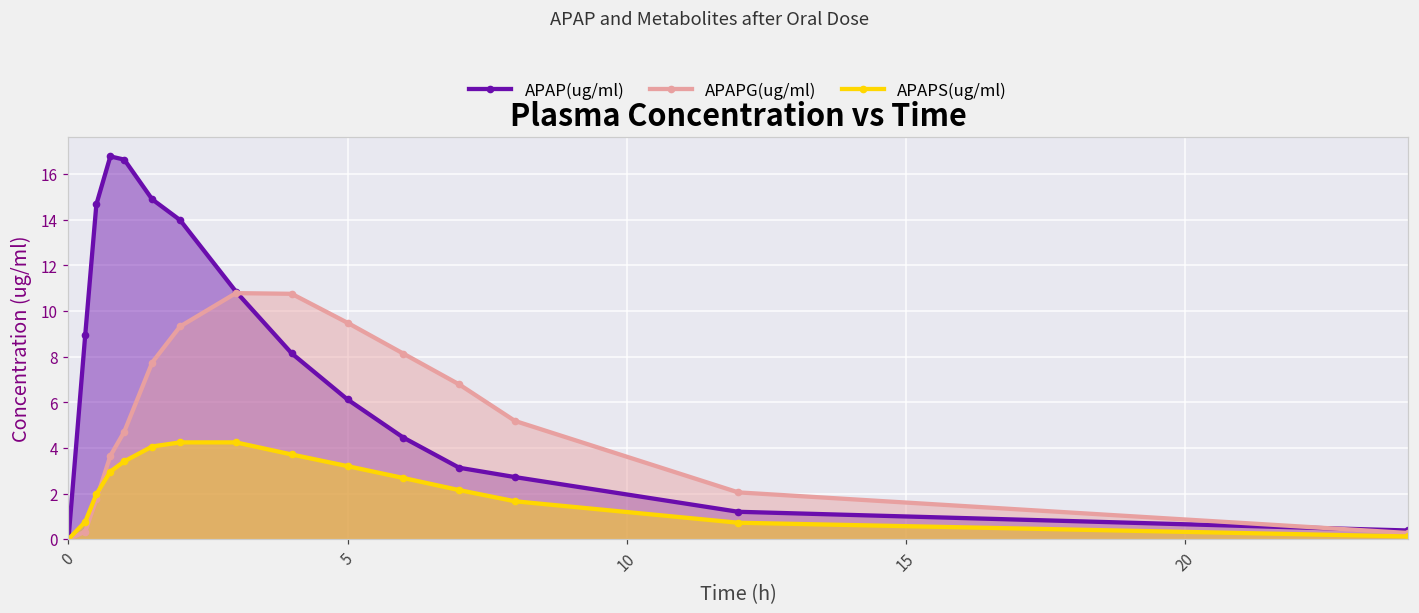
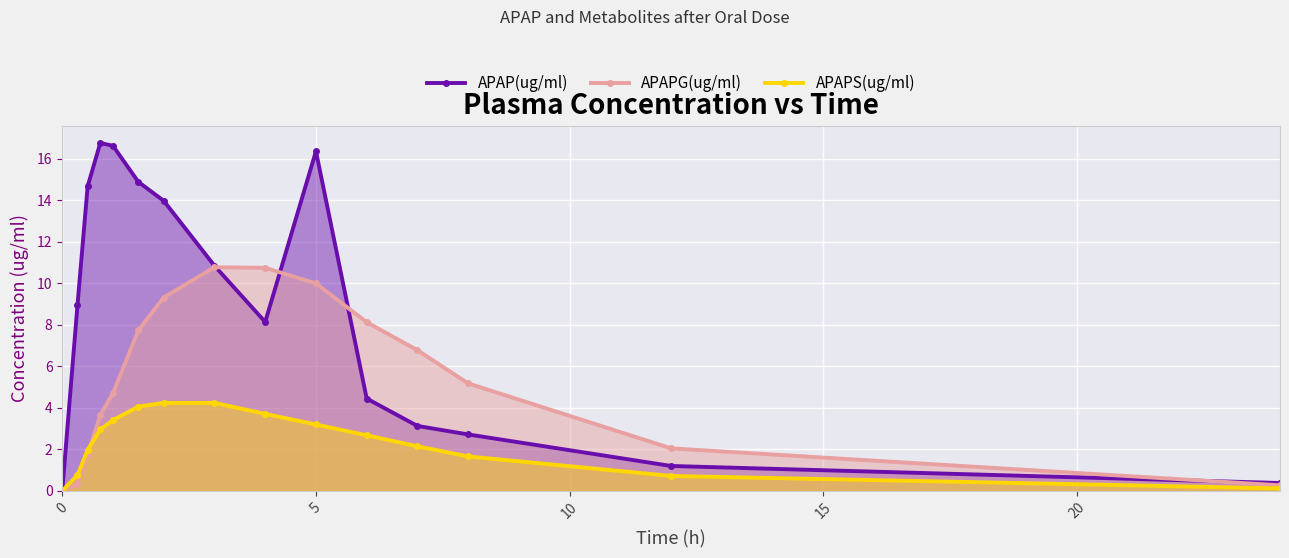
  {
    "APAP(ug/ml)": {
-     "5": 6.1
+     "5": 16.4
    },
    "APAPG(ug/ml)": {
-     "5": 9.5
+     "5": 10.0
    },
    "APAPS(ug/ml)": {
      "5": 3.2
    }
  }
